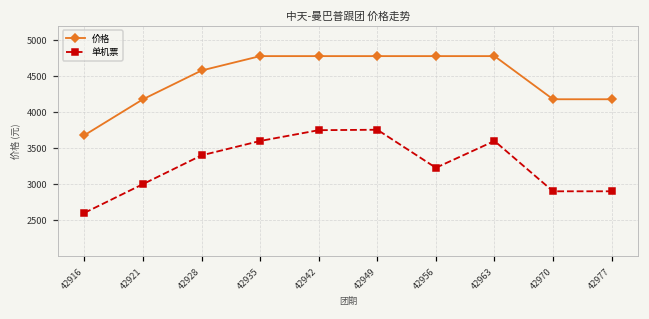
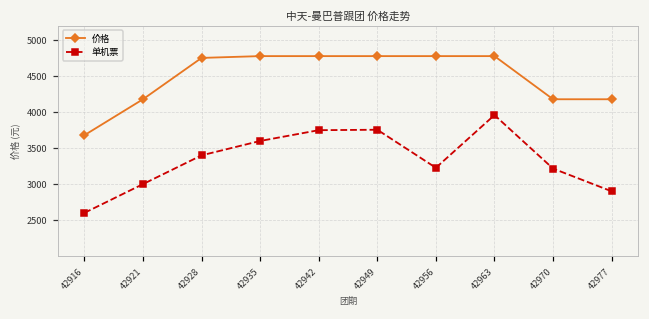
  {
    "价格": {
      "42916": 3700,
      "42921": 4200,
-     "42928": 4600,
+     "42928": 4800,
      "42935": 4800,
      "42942": 4800,
      "42949": 4800,
      "42956": 4800,
      "42963": 4800,
      "42970": 4200,
      "42977": 4200
    },
    "单机票": {
      "42916": 2600,
      "42921": 3000,
      "42928": 3400,
      "42935": 3600,
      "42942": 3800,
      "42949": 3800,
      "42956": 3200,
-     "42963": 3600,
-     "42970": 2900,
+     "42963": 4000,
+     "42970": 3200,
      "42977": 2900
    }
  }
